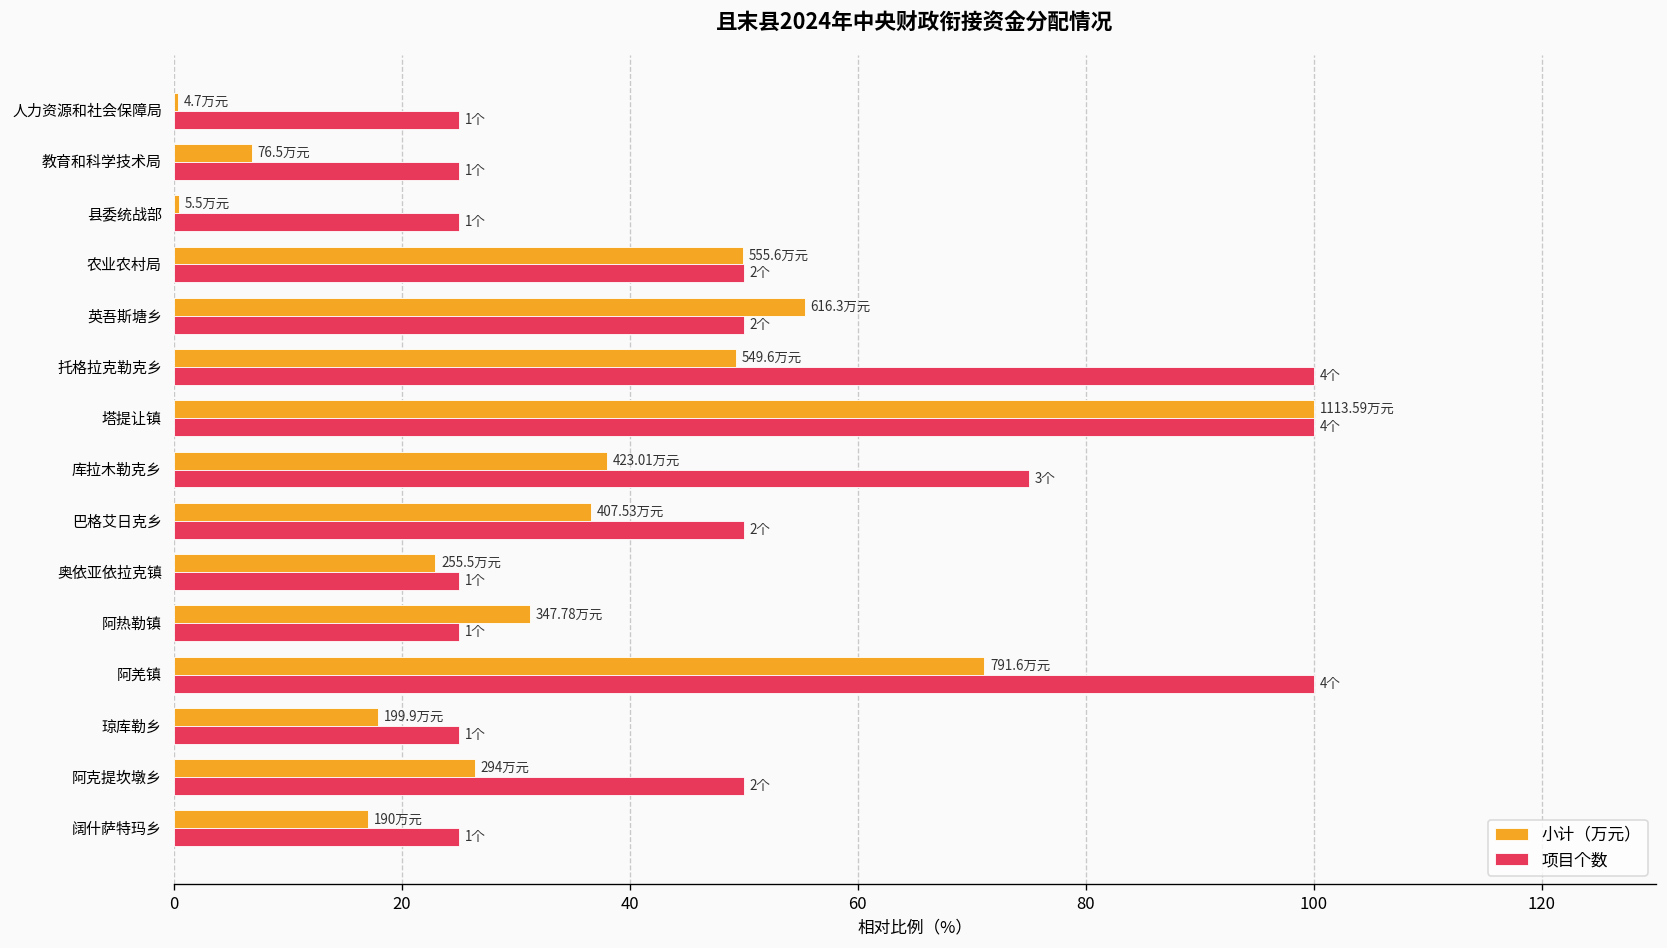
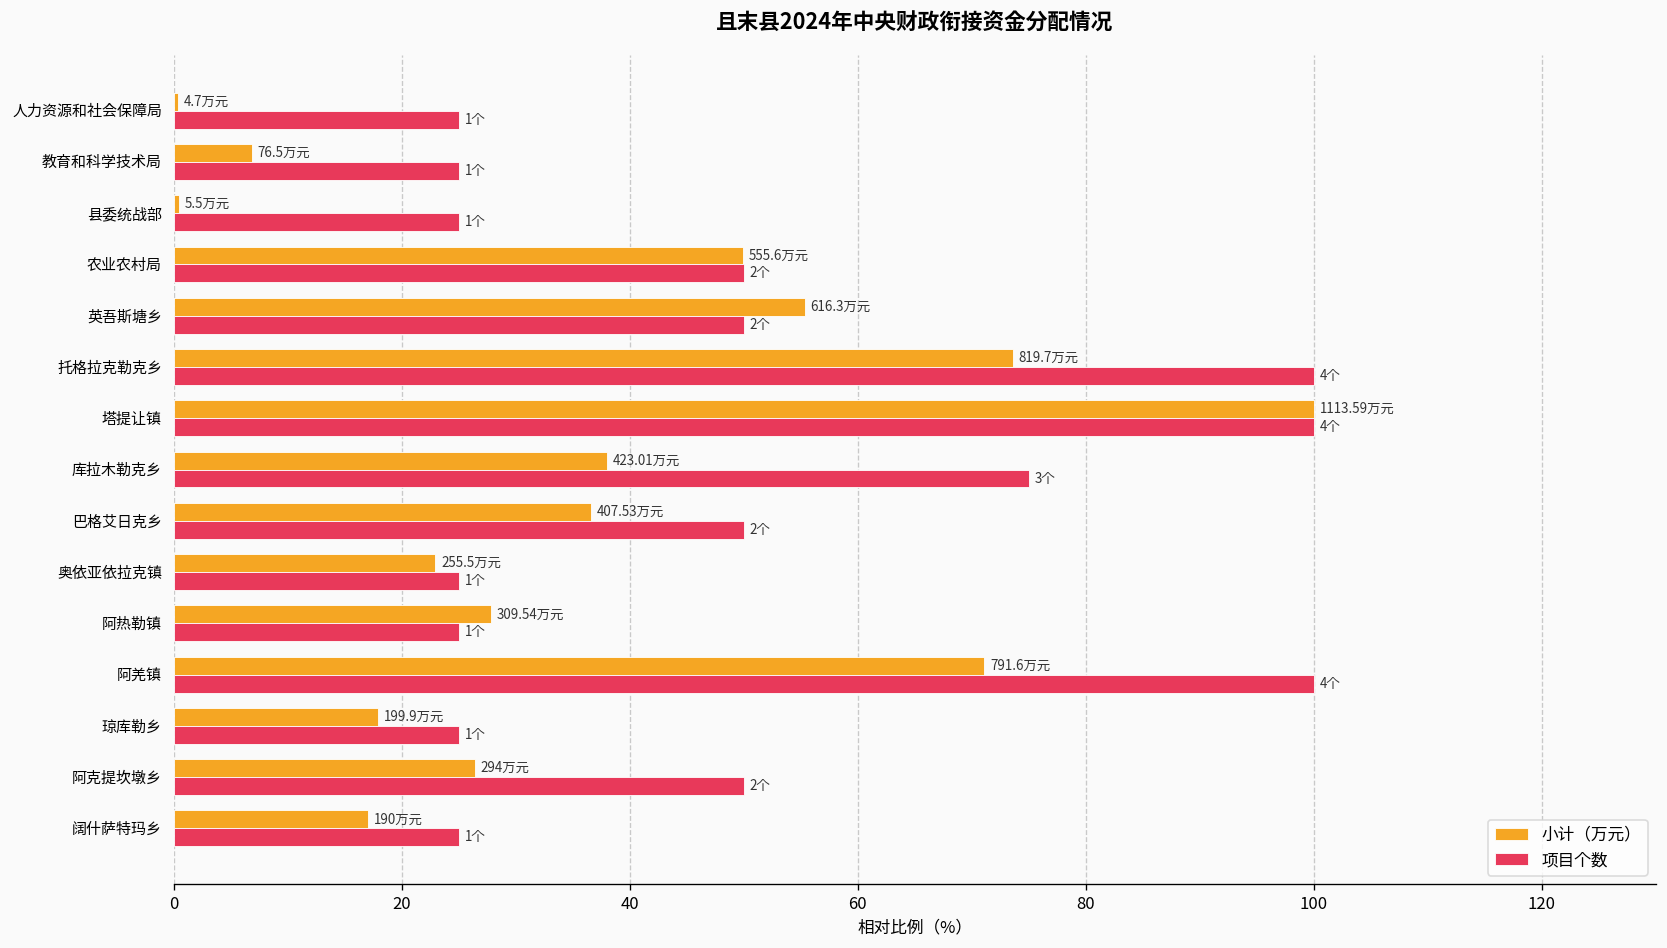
  {
    "小计（万元）": {
-     "托格拉克勒克乡": 549.6,
-     "阿热勒镇": 347.78
+     "托格拉克勒克乡": 819.7,
+     "阿热勒镇": 309.54
    }
  }
